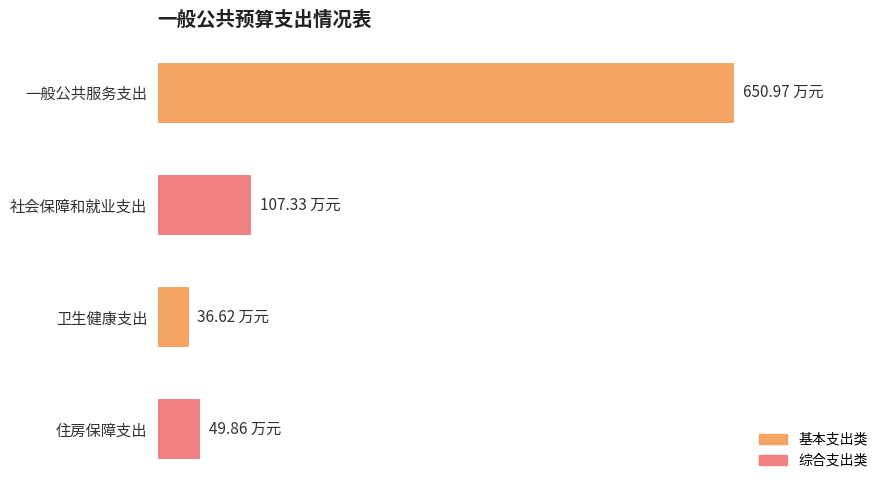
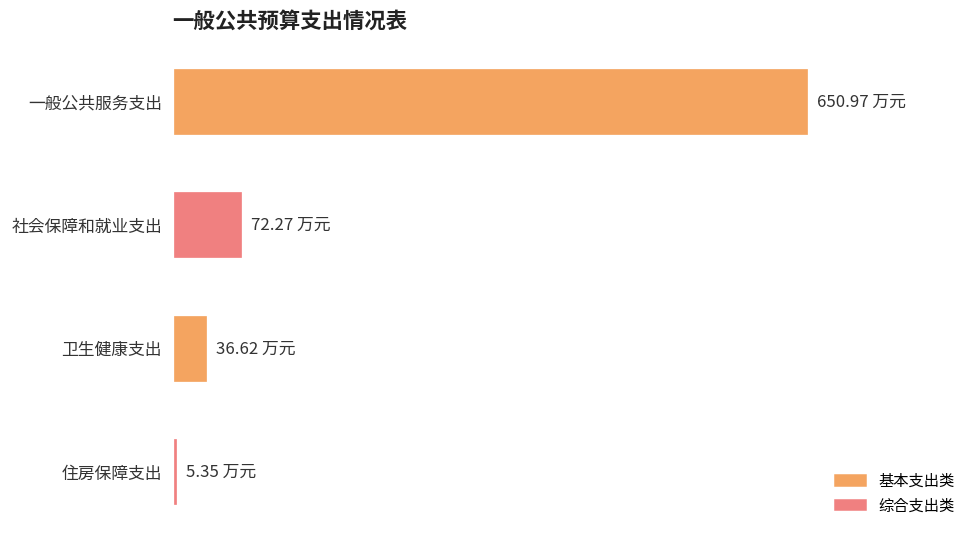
  {
    "一般公共服务支出": 650.97,
-   "社会保障和就业支出": 107.33,
+   "社会保障和就业支出": 72.27,
    "卫生健康支出": 36.62,
-   "住房保障支出": 49.86
+   "住房保障支出": 5.35
  }
